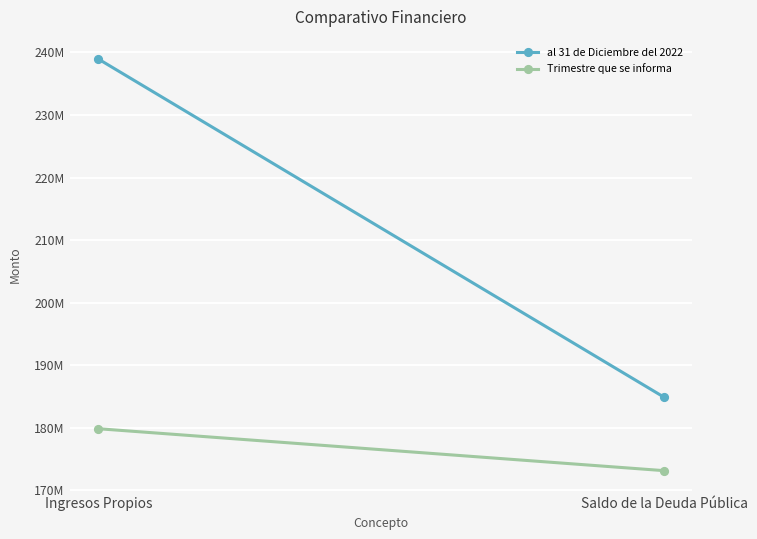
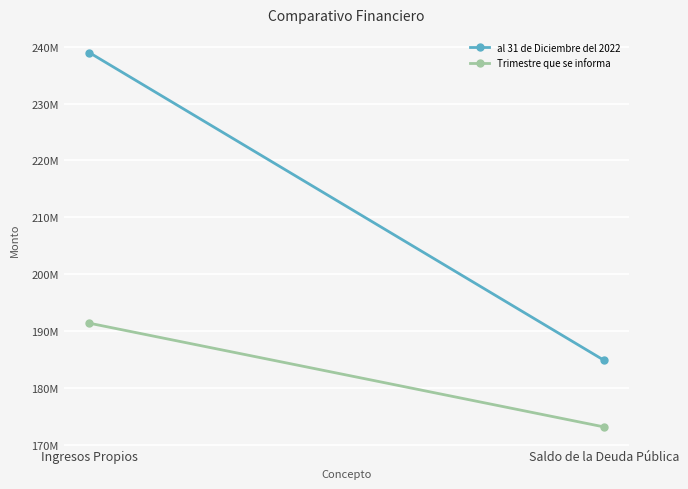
  {
    "al 31 de Diciembre del 2022": {
      "Ingresos Propios": 239000000,
      "Saldo de la Deuda Pública": 185000000
    },
    "Trimestre que se informa": {
-     "Ingresos Propios": 180000000,
+     "Ingresos Propios": 191000000,
      "Saldo de la Deuda Pública": 173000000
    }
  }
